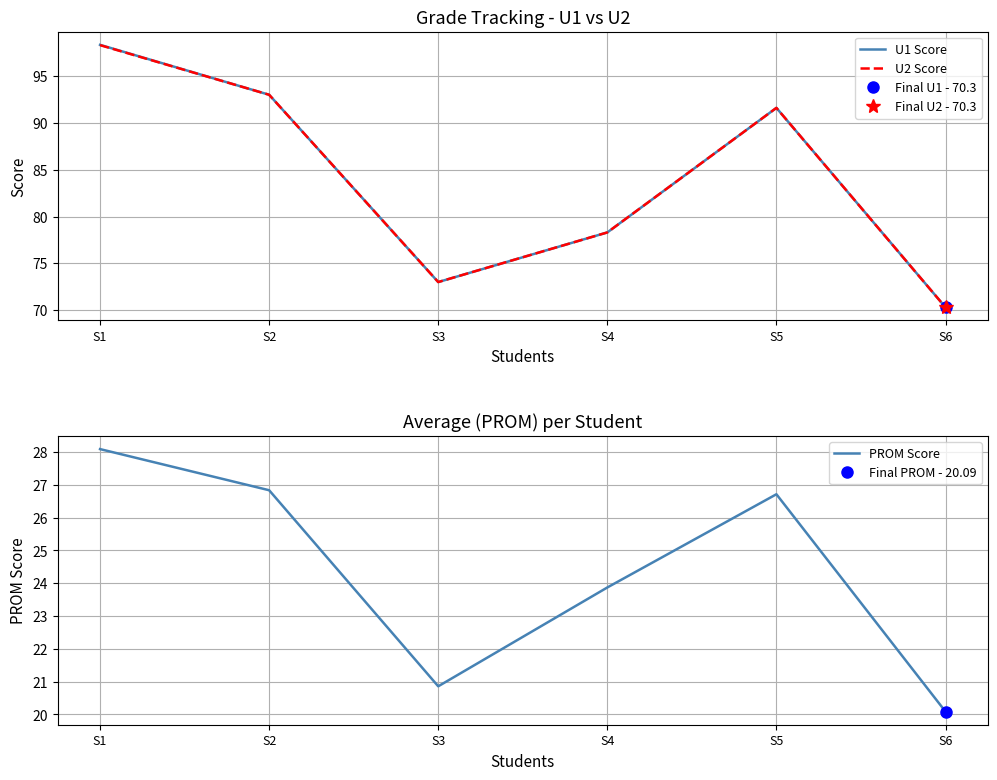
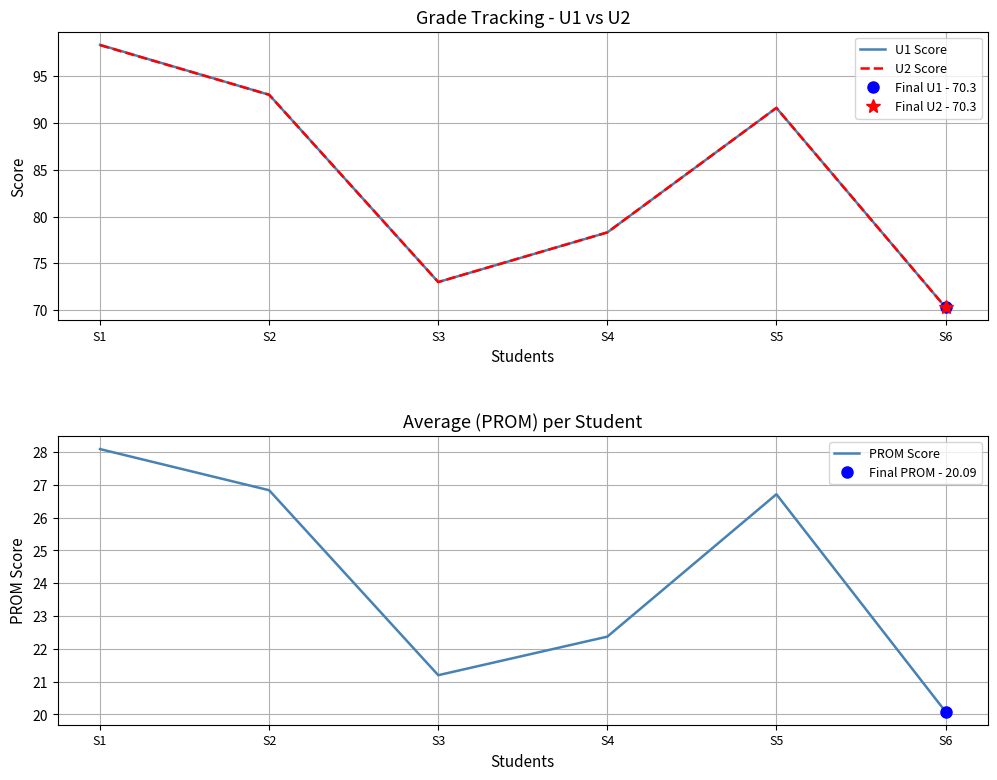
  {
    "Average (PROM) per Student": {
      "PROM Score": {
        "S1": 28.1,
        "S2": 26.8,
-       "S3": 20.9,
-       "S4": 23.9,
+       "S3": 21.2,
+       "S4": 22.4,
        "S5": 26.7
      }
    }
  }
